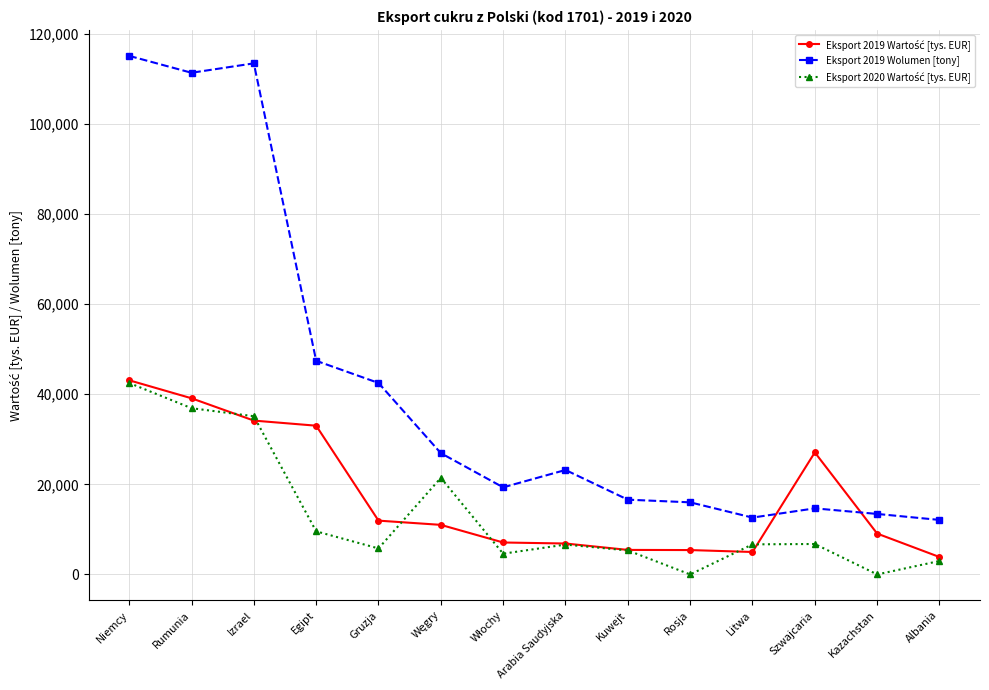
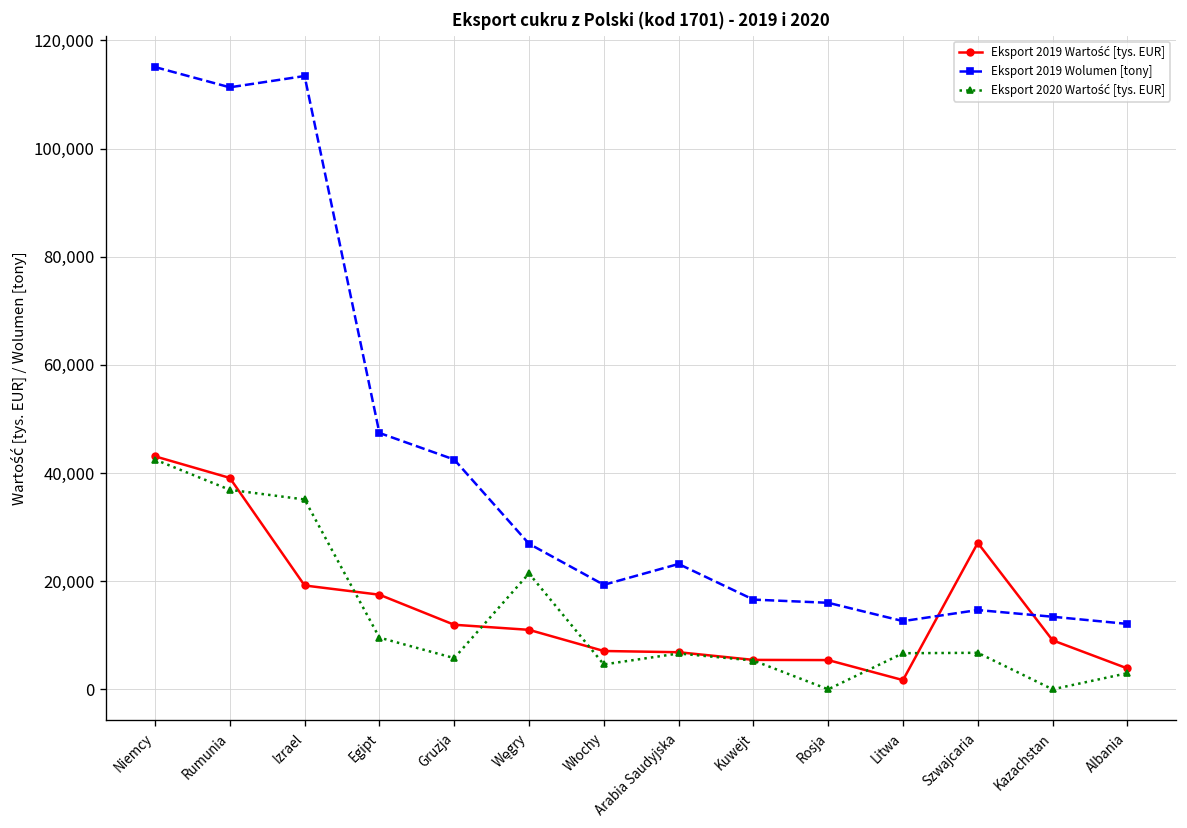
  {
    "Eksport 2019 Wartość [tys. EUR]": {
      "Niemcy": "43,000",
      "Rumunia": "39,000",
-     "Izrael": "34,000",
-     "Egipt": "33,000",
+     "Izrael": "19,000",
+     "Egipt": "17,000",
      "Gruzja": "12,000",
      "Węgry": "11,000",
      "Włochy": "7,000",
      "Rosja": "5,000",
-     "Litwa": "5,000",
+     "Litwa": "2,000",
      "Szwajcaria": "27,000",
      "Kazachstan": "9,000",
      "Albania": "4,000"
    },
    "Eksport 2019 Wolumen [tony]": {
      "Niemcy": "115,000",
      "Rumunia": "111,000",
      "Izrael": "113,000",
      "Egipt": "47,000",
      "Gruzja": "42,000",
      "Węgry": "27,000",
      "Włochy": "19,000",
      "Arabia Saudyjska": "23,000",
      "Kuwejt": "17,000",
      "Rosja": "16,000",
      "Litwa": "13,000",
      "Szwajcaria": "15,000",
      "Kazachstan": "13,000",
      "Albania": "12,000"
    },
    "Eksport 2020 Wartość [tys. EUR]": {
      "Niemcy": "42,000",
      "Rumunia": "37,000",
      "Izrael": "35,000",
      "Egipt": "10,000",
      "Gruzja": "6,000",
      "Węgry": "21,000",
      "Włochy": "5,000",
      "Rosja": "0",
      "Litwa": "7,000",
      "Szwajcaria": "7,000",
      "Kazachstan": "0",
      "Albania": "3,000"
    }
  }
